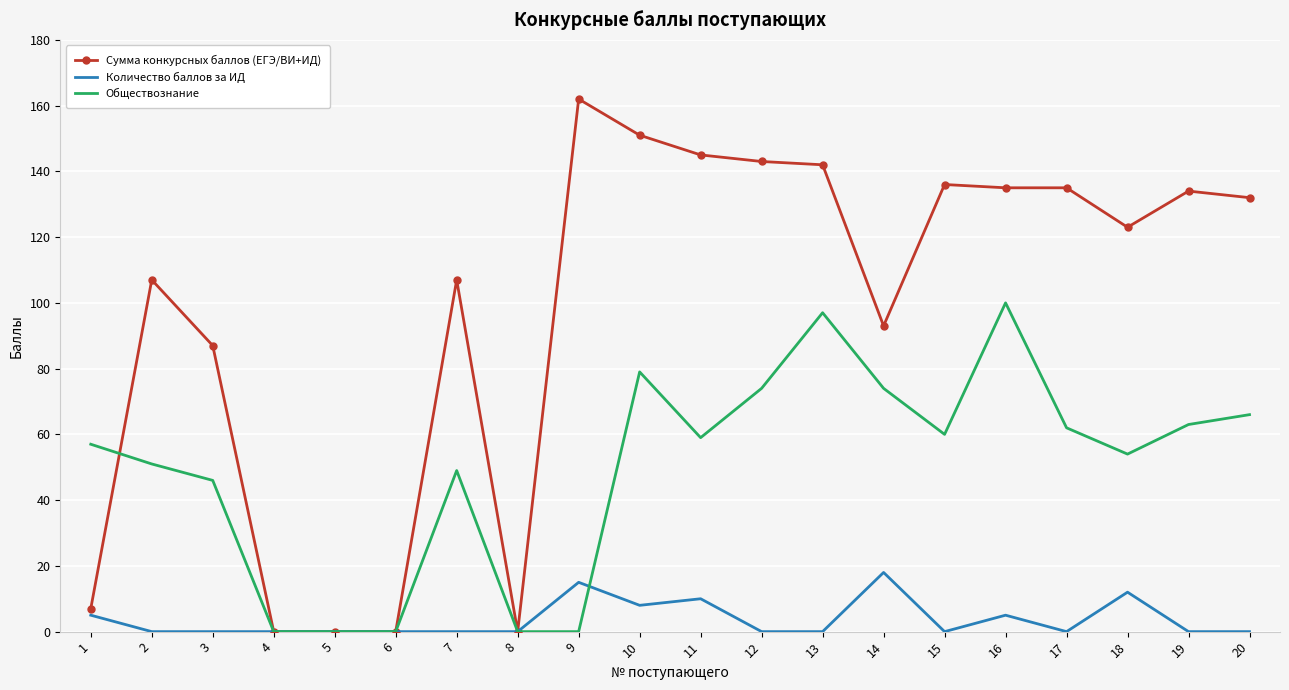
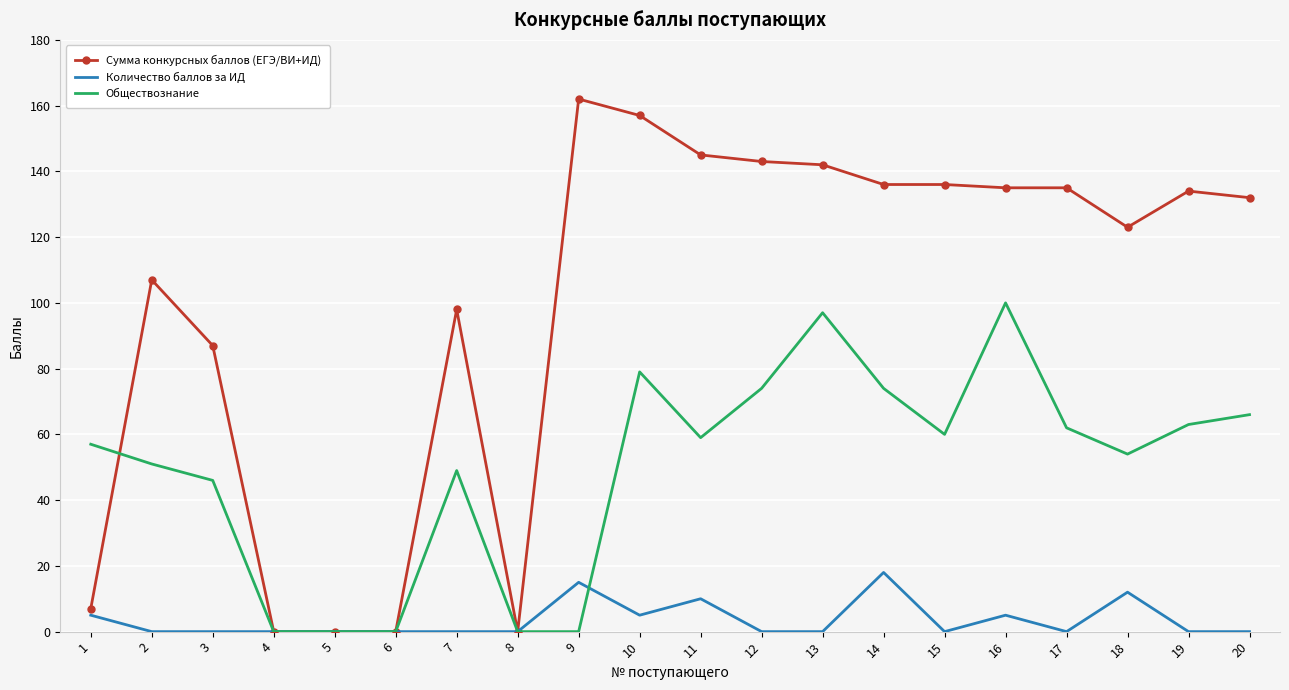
  {
    "Сумма конкурсных баллов (ЕГЭ/ВИ+ИД)": {
      "1": 7,
      "2": 107,
      "3": 87,
-     "7": 107,
+     "7": 98,
      "9": 162,
-     "10": 151,
+     "10": 157,
      "11": 145,
      "12": 143,
      "13": 142,
-     "14": 93,
+     "14": 136,
      "15": 136,
      "16": 135,
      "17": 135,
      "18": 123,
      "19": 134,
      "20": 132
    },
    "Количество баллов за ИД": {
      "1": 5,
      "2": 0,
      "3": 0,
      "7": 0,
      "9": 15,
-     "10": 8,
+     "10": 5,
      "11": 10,
      "12": 0,
      "13": 0,
      "14": 18,
      "15": 0,
      "16": 5,
      "17": 0,
      "18": 12,
      "19": 0,
      "20": 0
    },
    "Обществознание": {
      "1": 57,
      "2": 51,
      "3": 46,
      "7": 49,
      "9": 0,
      "10": 79,
      "11": 59,
      "12": 74,
      "13": 97,
      "14": 74,
      "15": 60,
      "16": 100,
      "17": 62,
      "18": 54,
      "19": 63,
      "20": 66
    }
  }
